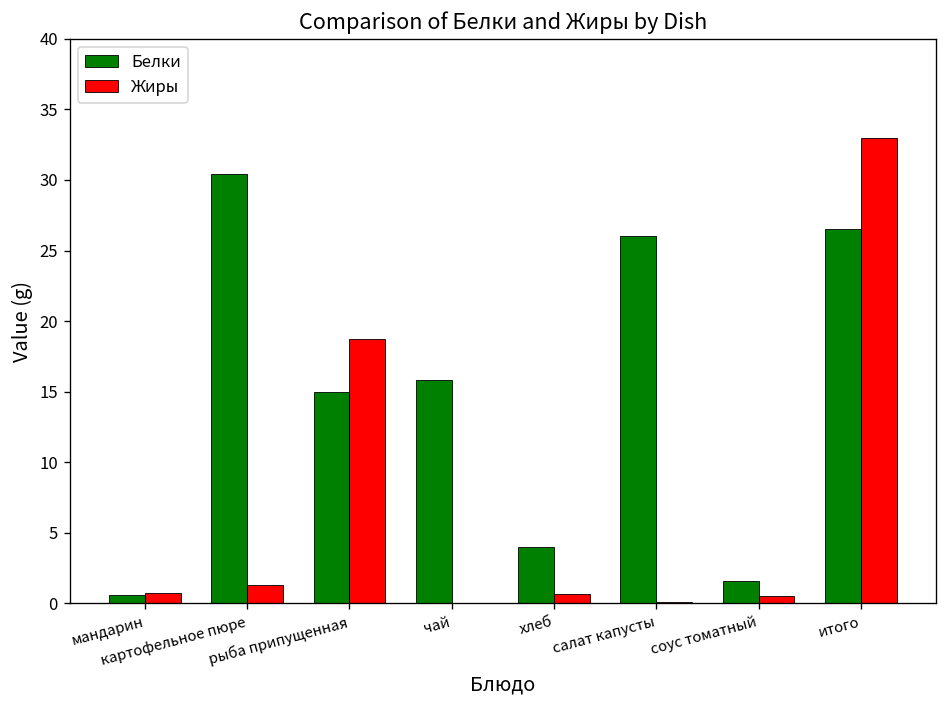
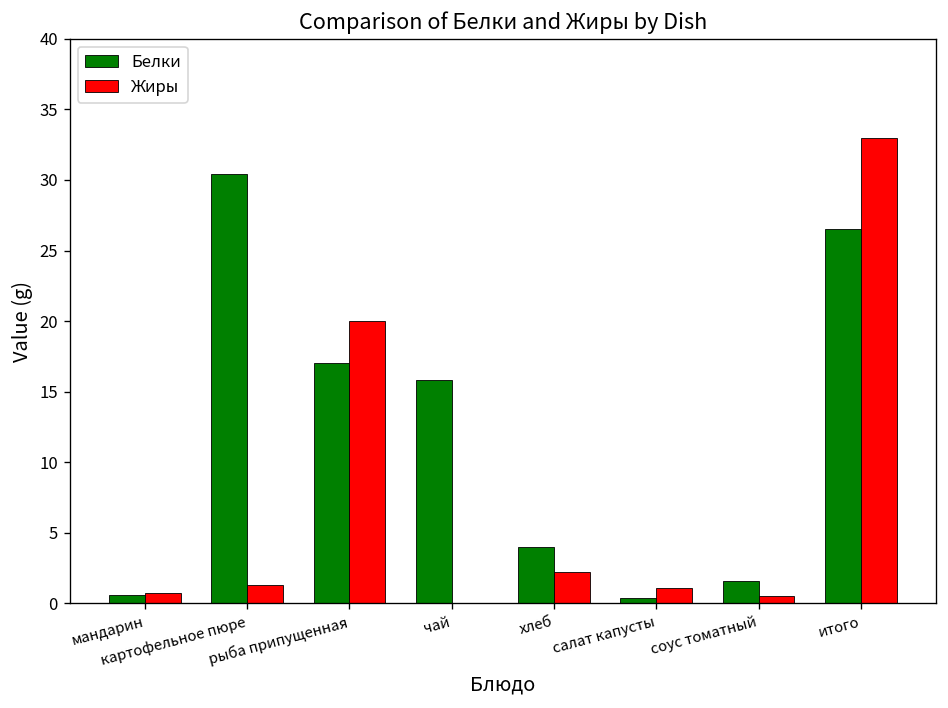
  {
    "Белки": {
      "мандарин": 0.6,
      "картофельное пюре": 30.4,
-     "рыба припущенная": 15,
+     "рыба припущенная": 17,
      "чай": 15.8,
      "хлеб": 4.0,
-     "салат капусты": 26.0,
+     "салат капусты": 0.4,
      "соус томатный": 1.6,
      "итого": 26.5
    },
    "Жиры": {
      "мандарин": 0.7,
      "картофельное пюре": 1.3,
-     "рыба припущенная": 18.7,
+     "рыба припущенная": 20.0,
      "чай": 0.0,
-     "хлеб": 0.7,
-     "салат капусты": 0.1,
+     "хлеб": 2.2,
+     "салат капусты": 1.1,
      "соус томатный": 0.5,
      "итого": 33.0
    }
  }
